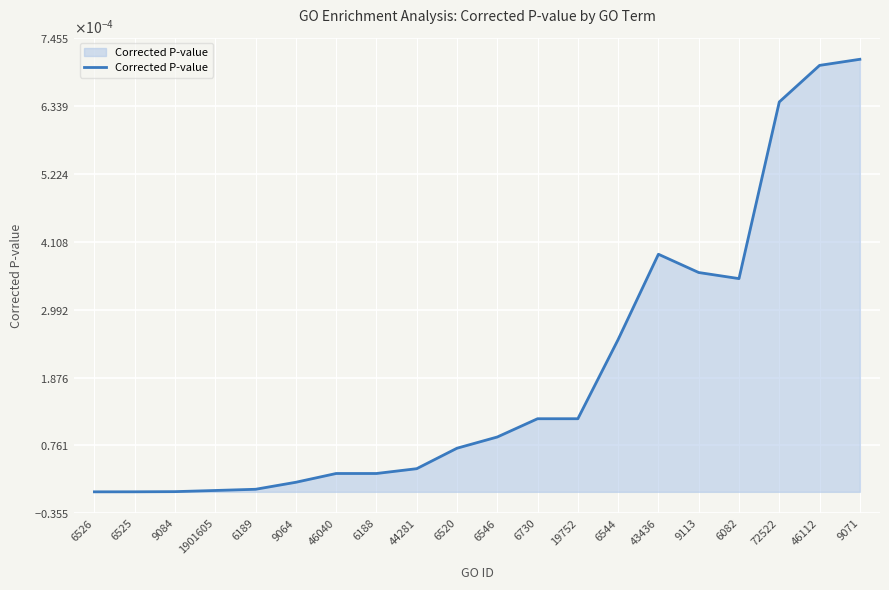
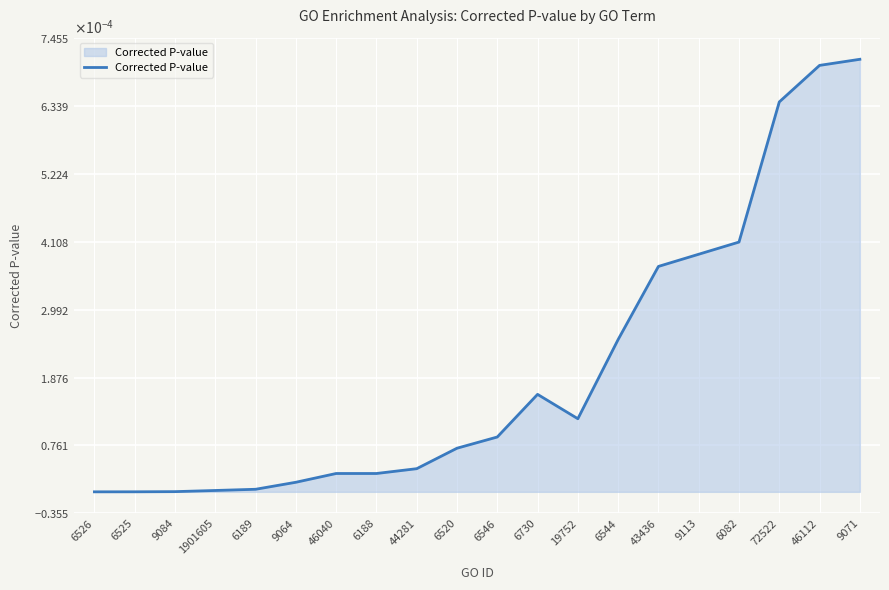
  {
    "6526": 0.00000,
    "6525": 0.00000,
    "9084": 0.00000,
    "1901605": 0.00000,
    "6189": 0.00000,
    "9064": 0.00002,
    "46040": 0.00003,
    "6188": 0.00003,
    "44281": 0.00004,
    "6520": 0.00007,
    "6546": 0.00009,
-   "6730": 0.00012,
+   "6730": 0.00016,
    "19752": 0.00012,
    "6544": 0.00025,
-   "43436": 0.00039,
-   "9113": 0.00036,
-   "6082": 0.00035,
+   "43436": 0.00037,
+   "9113": 0.00039,
+   "6082": 0.00041,
    "72522": 0.00064,
    "46112": 0.00070,
    "9071": 0.00071
  }
